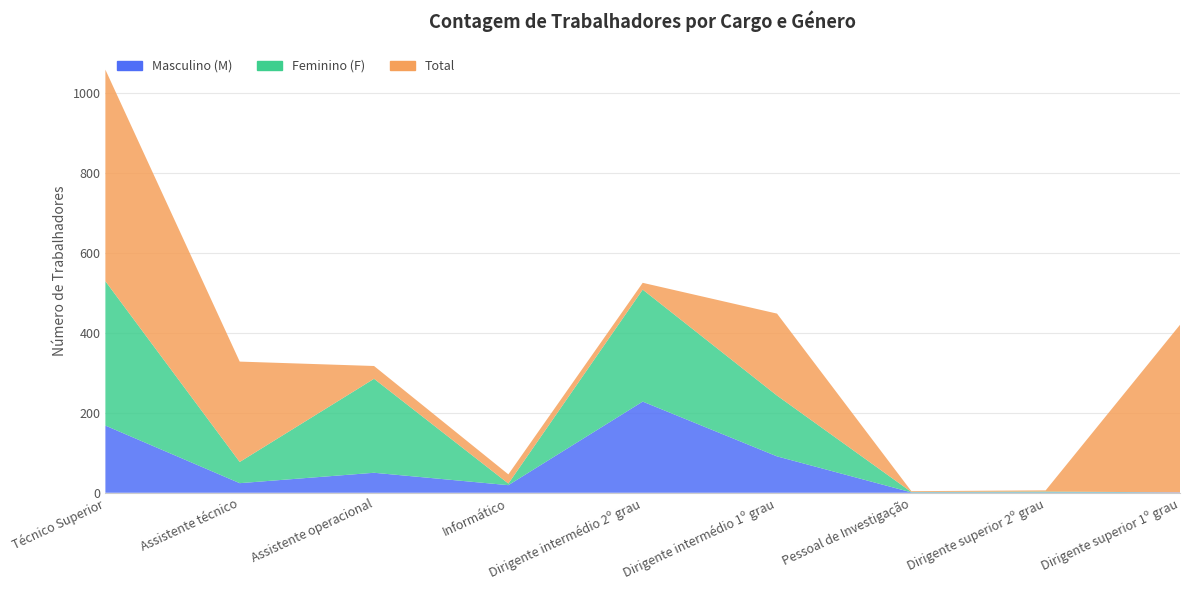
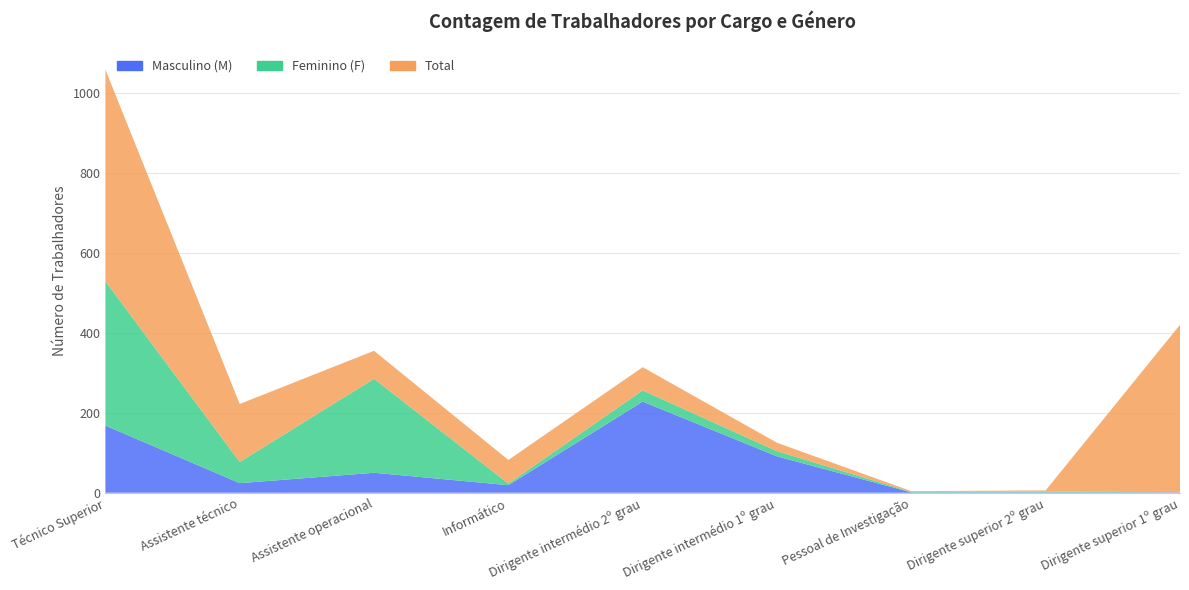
  {
    "Masculino (M)": {
      "Técnico Superior": 170,
      "Assistente técnico": 20,
      "Assistente operacional": 50,
      "Dirigente intermédio 2º grau": 230,
      "Dirigente intermédio 1º grau": 90
    },
    "Feminino (F)": {
      "Técnico Superior": 360,
      "Assistente técnico": 50,
      "Assistente operacional": 240,
-     "Dirigente intermédio 2º grau": 280,
-     "Dirigente intermédio 1º grau": 150
+     "Dirigente intermédio 2º grau": 30,
+     "Dirigente intermédio 1º grau": 10
    },
    "Total": {
      "Técnico Superior": 530,
-     "Assistente técnico": 250,
-     "Assistente operacional": 30,
-     "Informático": 20,
-     "Dirigente intermédio 2º grau": 20,
-     "Dirigente intermédio 1º grau": 210,
+     "Assistente técnico": 150,
+     "Assistente operacional": 70,
+     "Informático": 60,
+     "Dirigente intermédio 2º grau": 60,
+     "Dirigente intermédio 1º grau": 20,
      "Dirigente superior 1º grau": 420
    }
  }
